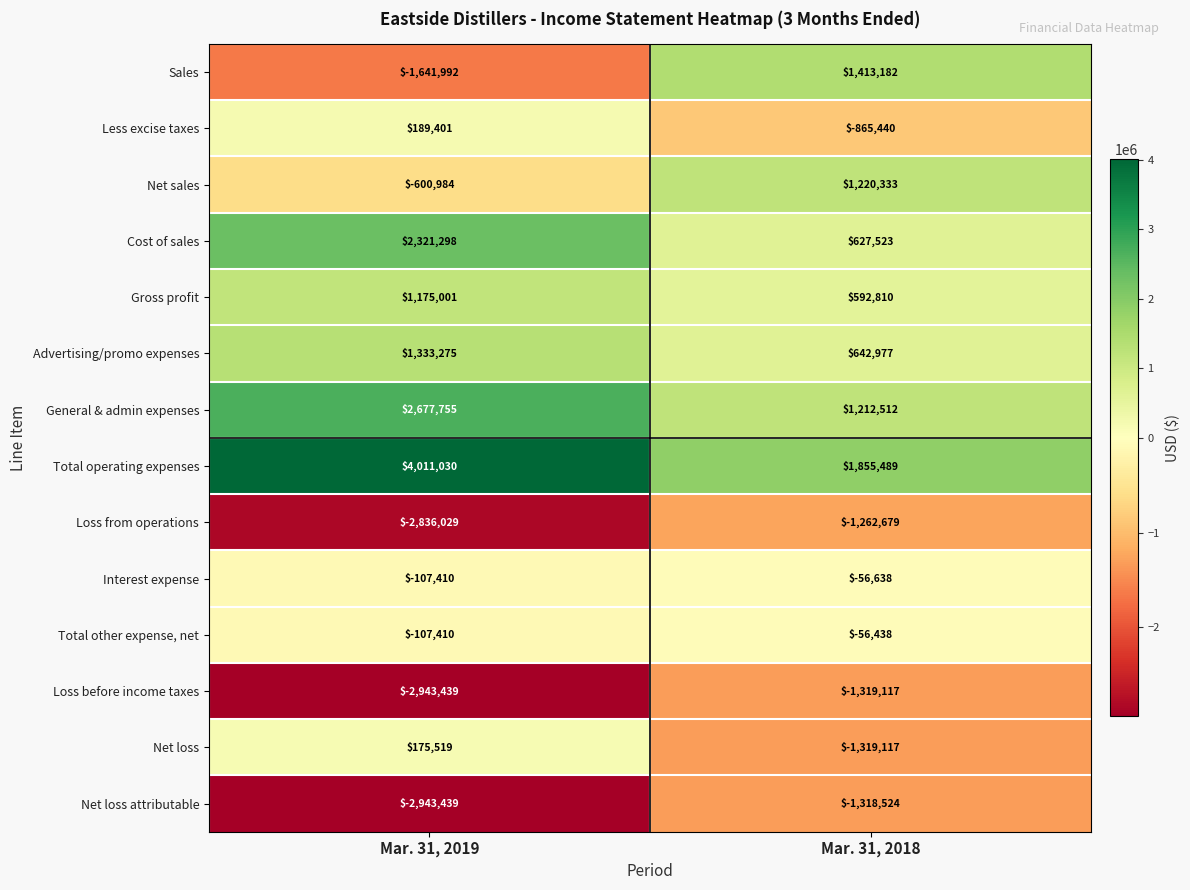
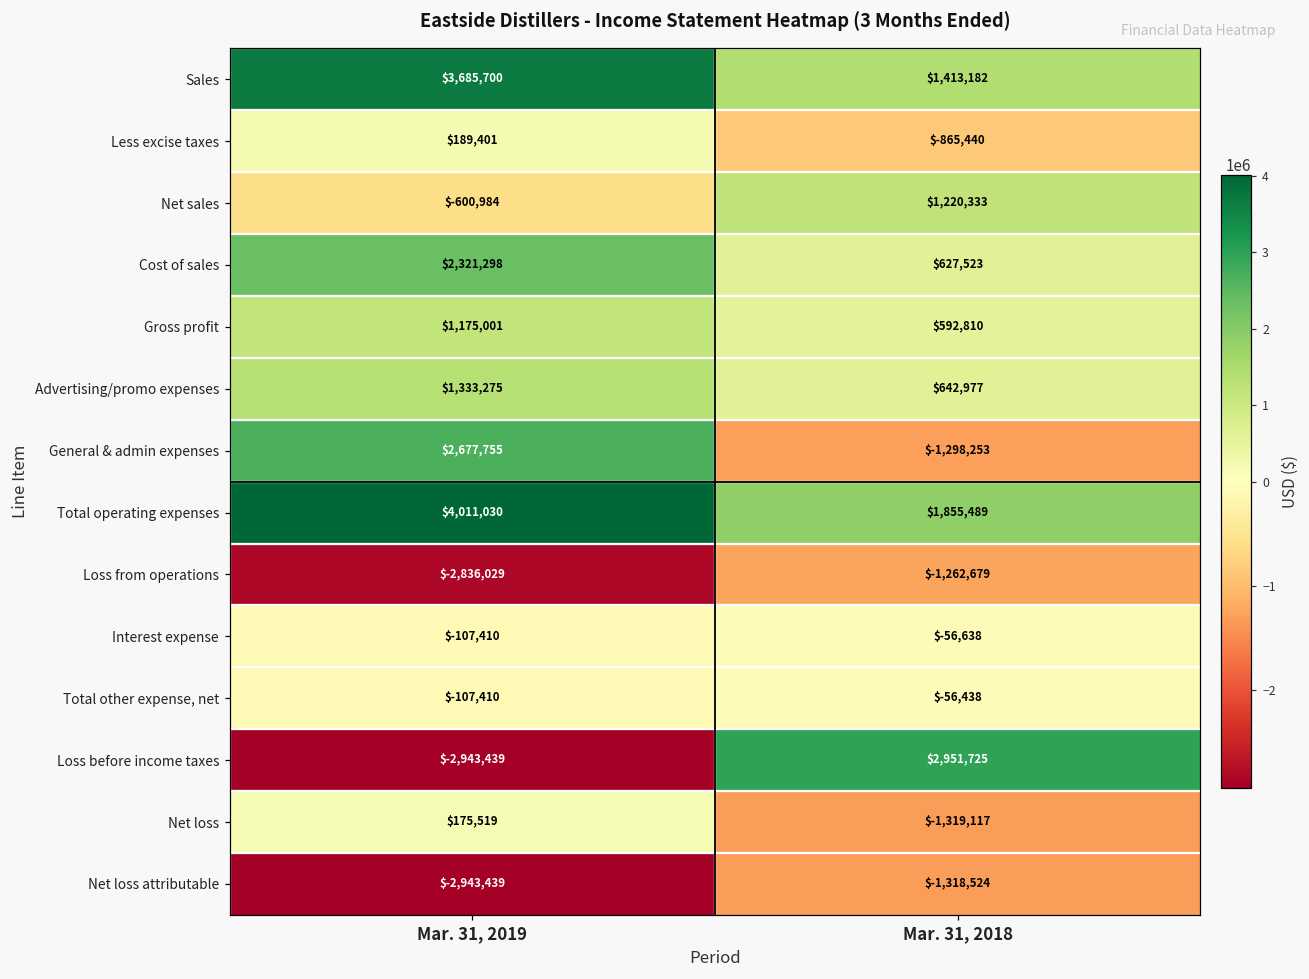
  {
    "Sales": {
-     "Mar. 31, 2019": "$-1,641,992",
+     "Mar. 31, 2019": "$3,685,700",
      "Mar. 31, 2018": "$1,413,182"
    },
    "Less excise taxes": {
      "Mar. 31, 2019": "$189,401",
      "Mar. 31, 2018": "$-865,440"
    },
    "Net sales": {
      "Mar. 31, 2019": "$-600,984",
      "Mar. 31, 2018": "$1,220,333"
    },
    "Cost of sales": {
      "Mar. 31, 2019": "$2,321,298",
      "Mar. 31, 2018": "$627,523"
    },
    "Gross profit": {
      "Mar. 31, 2019": "$1,175,001",
      "Mar. 31, 2018": "$592,810"
    },
    "Advertising/promo expenses": {
      "Mar. 31, 2019": "$1,333,275",
      "Mar. 31, 2018": "$642,977"
    },
    "General & admin expenses": {
      "Mar. 31, 2019": "$2,677,755",
-     "Mar. 31, 2018": "$1,212,512"
+     "Mar. 31, 2018": "$-1,298,253"
    },
    "Total operating expenses": {
      "Mar. 31, 2019": "$4,011,030",
      "Mar. 31, 2018": "$1,855,489"
    },
    "Loss from operations": {
      "Mar. 31, 2019": "$-2,836,029",
      "Mar. 31, 2018": "$-1,262,679"
    },
    "Interest expense": {
      "Mar. 31, 2019": "$-107,410",
      "Mar. 31, 2018": "$-56,638"
    },
    "Total other expense, net": {
      "Mar. 31, 2019": "$-107,410",
      "Mar. 31, 2018": "$-56,438"
    },
    "Loss before income taxes": {
      "Mar. 31, 2019": "$-2,943,439",
-     "Mar. 31, 2018": "$-1,319,117"
+     "Mar. 31, 2018": "$2,951,725"
    },
    "Net loss": {
      "Mar. 31, 2019": "$175,519",
      "Mar. 31, 2018": "$-1,319,117"
    },
    "Net loss attributable": {
      "Mar. 31, 2019": "$-2,943,439",
      "Mar. 31, 2018": "$-1,318,524"
    }
  }
